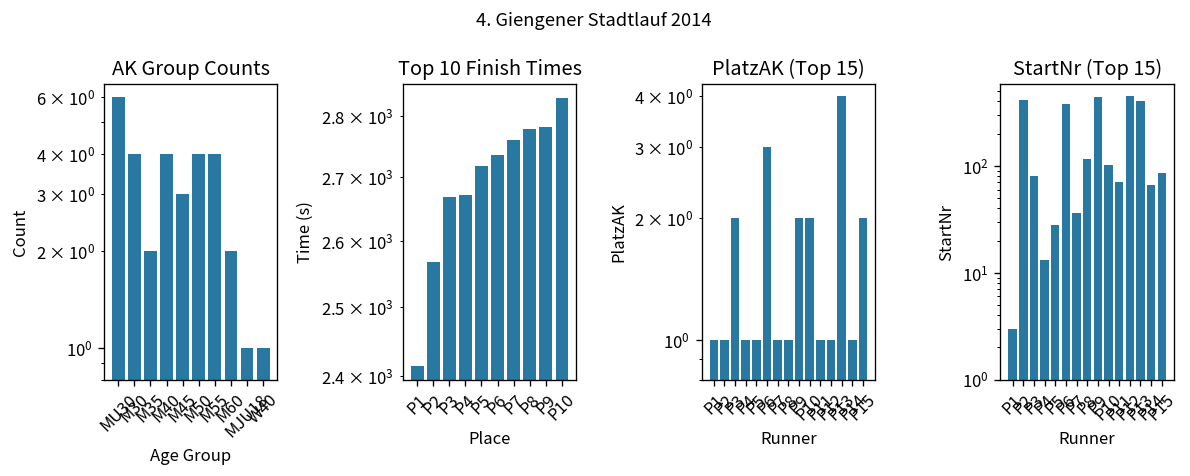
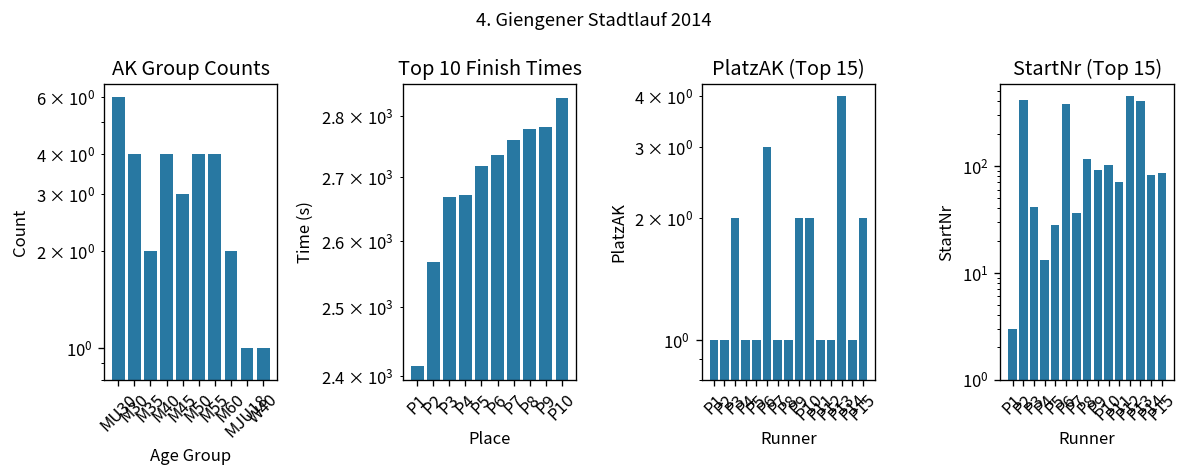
  {
    "StartNr (Top 15)": {
      "P1": 3,
      "P2": 400,
-     "P3": 80,
+     "P3": 40,
      "P4": 13,
      "P5": 28,
      "P6": 380,
      "P7": 36,
      "P8": 120,
-     "P9": 400,
+     "P9": 90,
      "P10": 100,
      "P11": 70,
      "P12": 500,
      "P13": 400,
-     "P14": 70,
+     "P14": 80,
      "P15": 90
    }
  }
